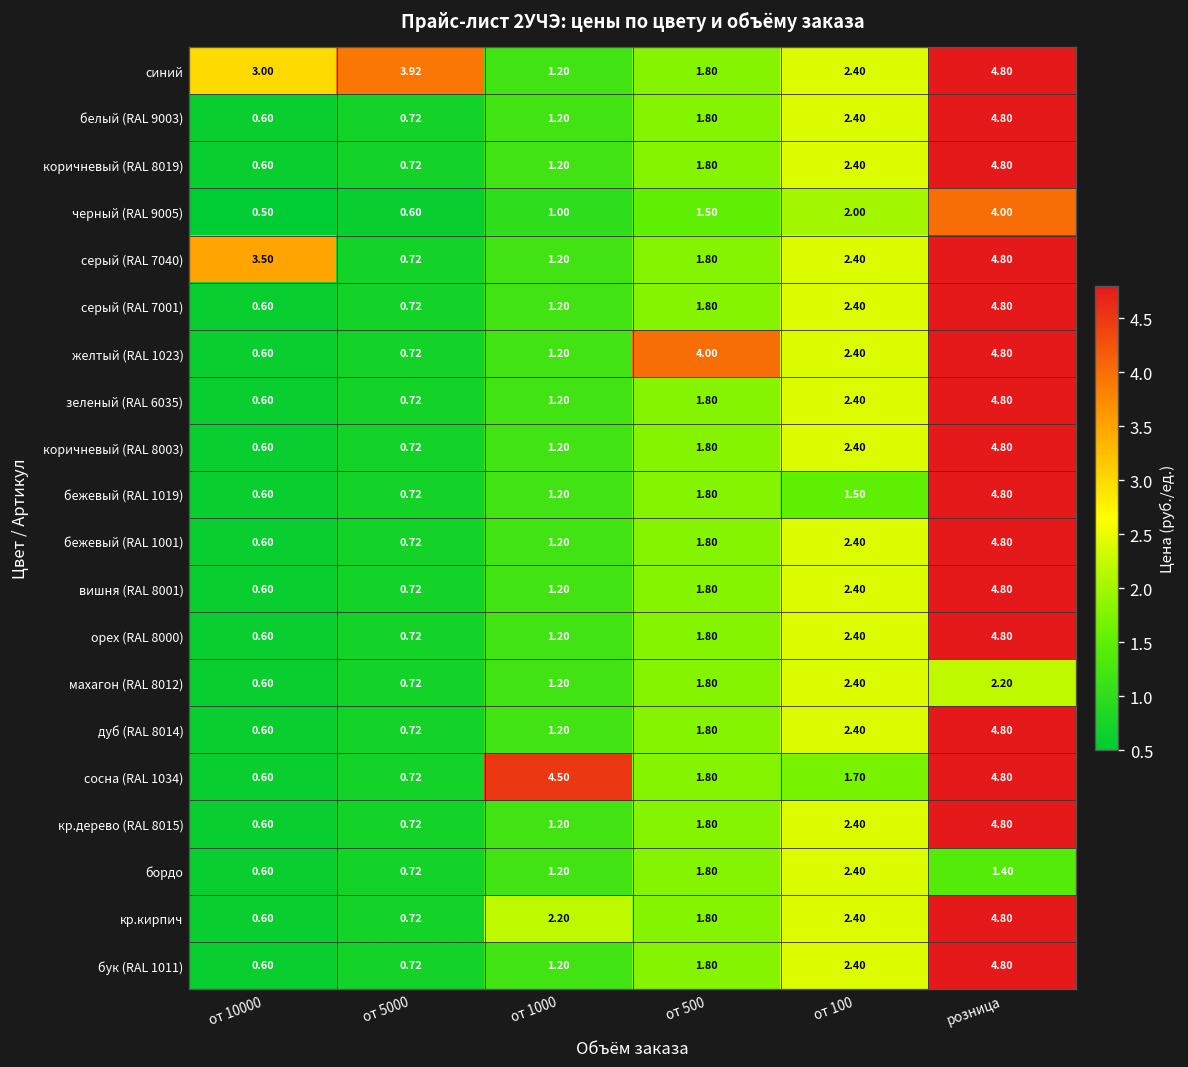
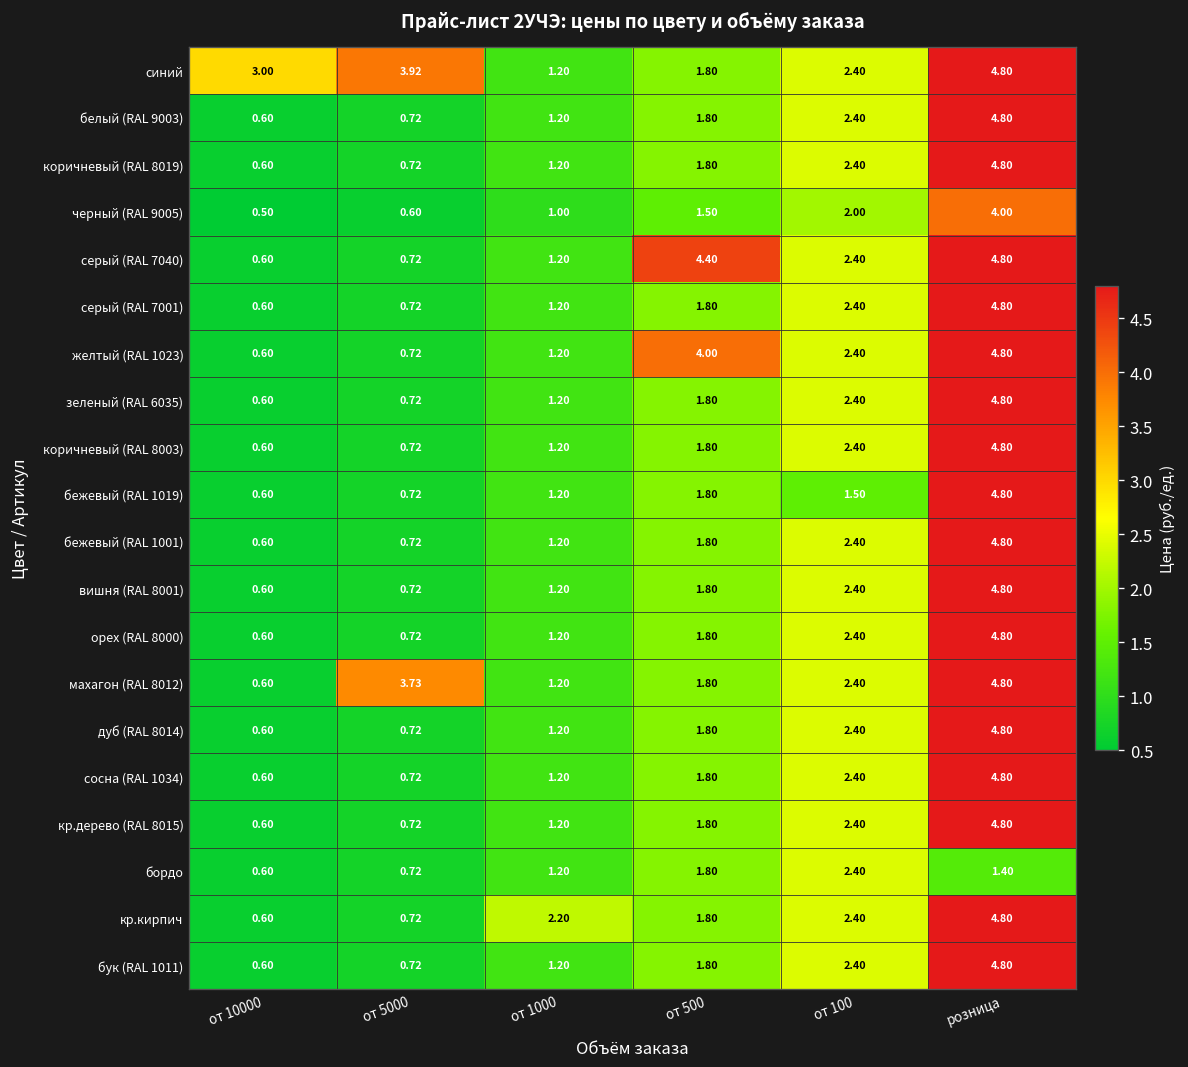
  {
    "синий": {
      "от 10000": 3.00,
      "от 5000": 3.92,
      "от 1000": 1.20,
      "от 500": 1.80,
      "от 100": 2.40,
      "розница": 4.80
    },
    "белый (RAL 9003)": {
      "от 10000": 0.60,
      "от 5000": 0.72,
      "от 1000": 1.20,
      "от 500": 1.80,
      "от 100": 2.40,
      "розница": 4.80
    },
    "коричневый (RAL 8019)": {
      "от 10000": 0.60,
      "от 5000": 0.72,
      "от 1000": 1.20,
      "от 500": 1.80,
      "от 100": 2.40,
      "розница": 4.80
    },
    "черный (RAL 9005)": {
      "от 10000": 0.50,
      "от 5000": 0.60,
      "от 1000": 1.00,
      "от 500": 1.50,
      "от 100": 2.00,
      "розница": 4.00
    },
    "серый (RAL 7040)": {
-     "от 10000": 3.50,
+     "от 10000": 0.60,
      "от 5000": 0.72,
      "от 1000": 1.20,
-     "от 500": 1.80,
+     "от 500": 4.40,
      "от 100": 2.40,
      "розница": 4.80
    },
    "серый (RAL 7001)": {
      "от 10000": 0.60,
      "от 5000": 0.72,
      "от 1000": 1.20,
      "от 500": 1.80,
      "от 100": 2.40,
      "розница": 4.80
    },
    "желтый (RAL 1023)": {
      "от 10000": 0.60,
      "от 5000": 0.72,
      "от 1000": 1.20,
      "от 500": 4.00,
      "от 100": 2.40,
      "розница": 4.80
    },
    "зеленый (RAL 6035)": {
      "от 10000": 0.60,
      "от 5000": 0.72,
      "от 1000": 1.20,
      "от 500": 1.80,
      "от 100": 2.40,
      "розница": 4.80
    },
    "коричневый (RAL 8003)": {
      "от 10000": 0.60,
      "от 5000": 0.72,
      "от 1000": 1.20,
      "от 500": 1.80,
      "от 100": 2.40,
      "розница": 4.80
    },
    "бежевый (RAL 1019)": {
      "от 10000": 0.60,
      "от 5000": 0.72,
      "от 1000": 1.20,
      "от 500": 1.80,
      "от 100": 1.50,
      "розница": 4.80
    },
    "бежевый (RAL 1001)": {
      "от 10000": 0.60,
      "от 5000": 0.72,
      "от 1000": 1.20,
      "от 500": 1.80,
      "от 100": 2.40,
      "розница": 4.80
    },
    "вишня (RAL 8001)": {
      "от 10000": 0.60,
      "от 5000": 0.72,
      "от 1000": 1.20,
      "от 500": 1.80,
      "от 100": 2.40,
      "розница": 4.80
    },
    "орех (RAL 8000)": {
      "от 10000": 0.60,
      "от 5000": 0.72,
      "от 1000": 1.20,
      "от 500": 1.80,
      "от 100": 2.40,
      "розница": 4.80
    },
    "махагон (RAL 8012)": {
      "от 10000": 0.60,
-     "от 5000": 0.72,
+     "от 5000": 3.73,
      "от 1000": 1.20,
      "от 500": 1.80,
      "от 100": 2.40,
-     "розница": 2.20
+     "розница": 4.80
    },
    "дуб (RAL 8014)": {
      "от 10000": 0.60,
      "от 5000": 0.72,
      "от 1000": 1.20,
      "от 500": 1.80,
      "от 100": 2.40,
      "розница": 4.80
    },
    "сосна (RAL 1034)": {
      "от 10000": 0.60,
      "от 5000": 0.72,
-     "от 1000": 4.50,
+     "от 1000": 1.20,
      "от 500": 1.80,
-     "от 100": 1.70,
+     "от 100": 2.40,
      "розница": 4.80
    },
    "кр.дерево (RAL 8015)": {
      "от 10000": 0.60,
      "от 5000": 0.72,
      "от 1000": 1.20,
      "от 500": 1.80,
      "от 100": 2.40,
      "розница": 4.80
    },
    "бордо": {
      "от 10000": 0.60,
      "от 5000": 0.72,
      "от 1000": 1.20,
      "от 500": 1.80,
      "от 100": 2.40,
      "розница": 1.40
    },
    "кр.кирпич": {
      "от 10000": 0.60,
      "от 5000": 0.72,
      "от 1000": 2.20,
      "от 500": 1.80,
      "от 100": 2.40,
      "розница": 4.80
    },
    "бук (RAL 1011)": {
      "от 10000": 0.60,
      "от 5000": 0.72,
      "от 1000": 1.20,
      "от 500": 1.80,
      "от 100": 2.40,
      "розница": 4.80
    }
  }
